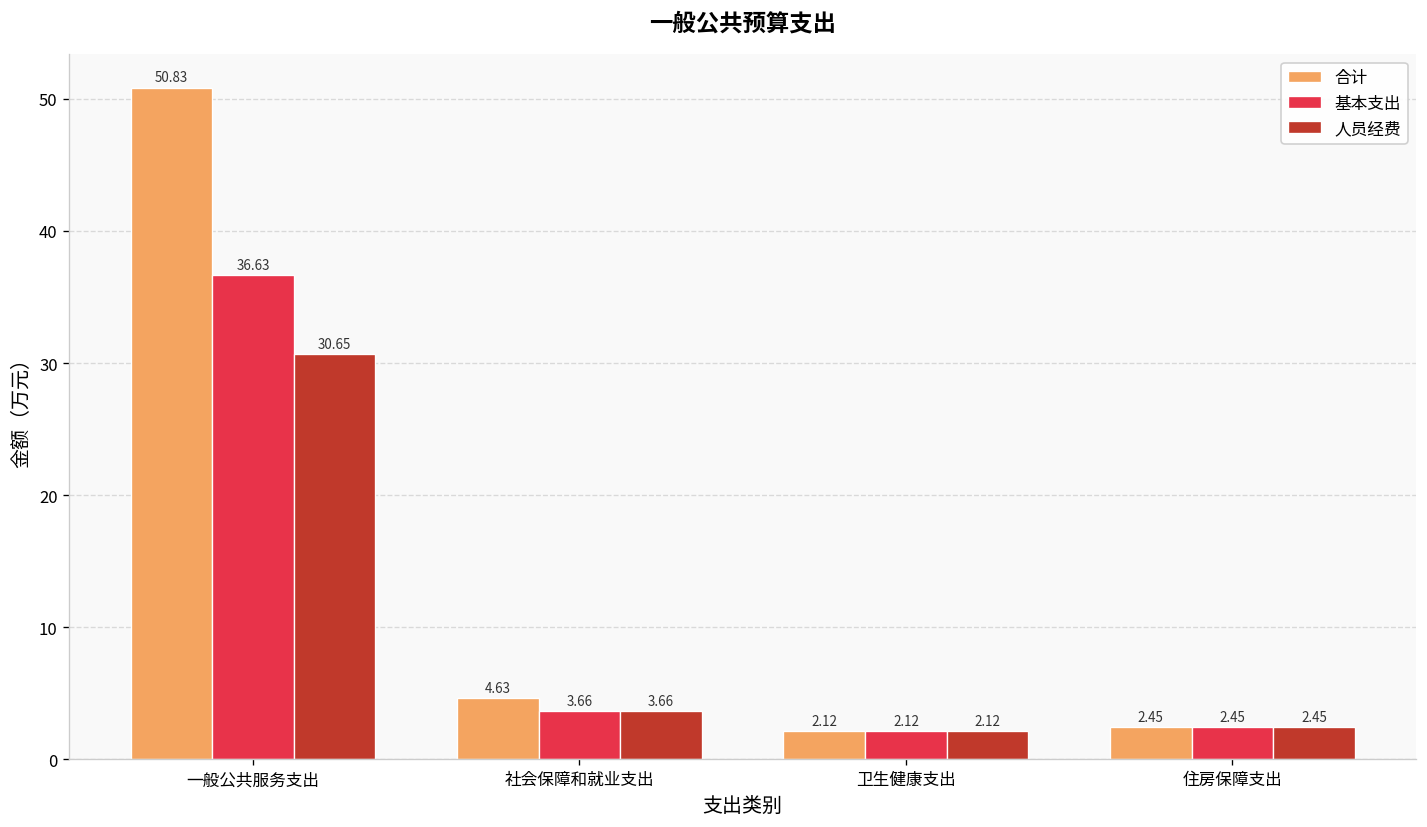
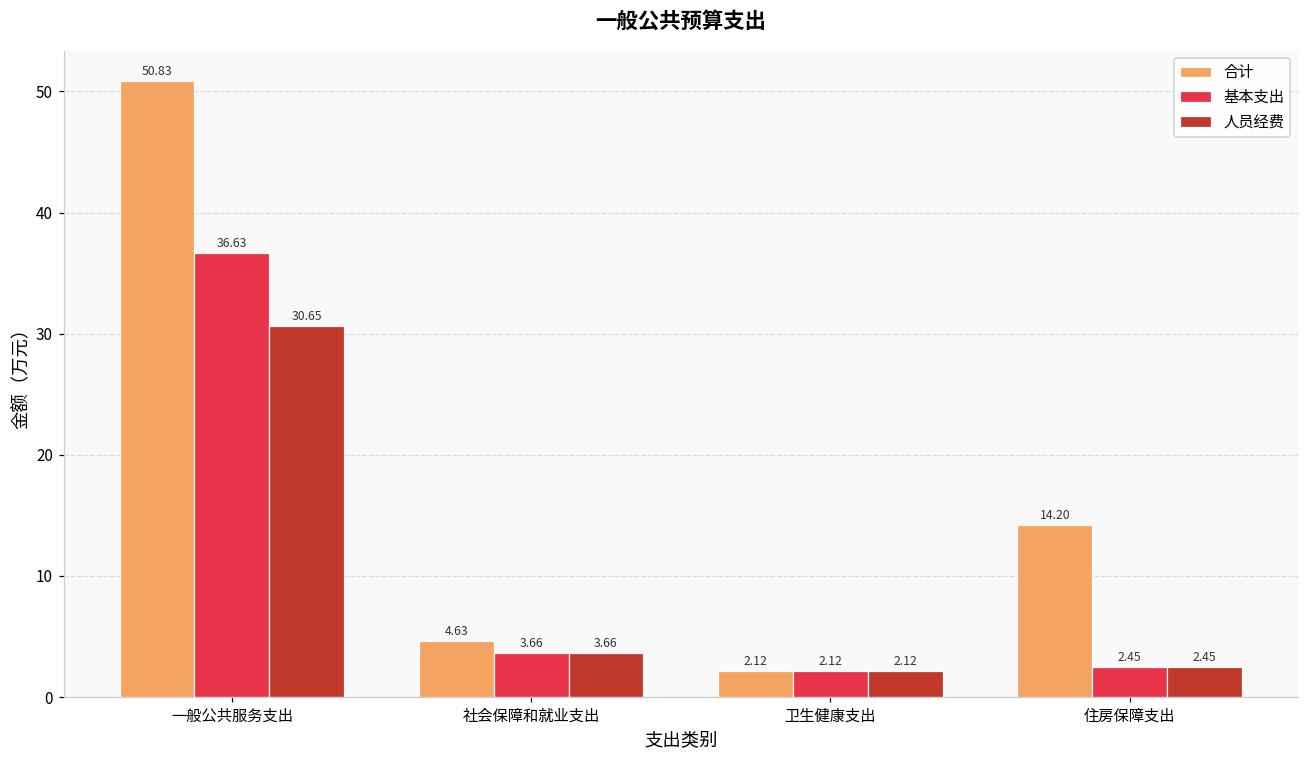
  {
    "合计": {
      "一般公共服务支出": 50.83,
      "社会保障和就业支出": 4.63,
      "卫生健康支出": 2.12,
-     "住房保障支出": 2.45
+     "住房保障支出": 14.20
    }
  }
